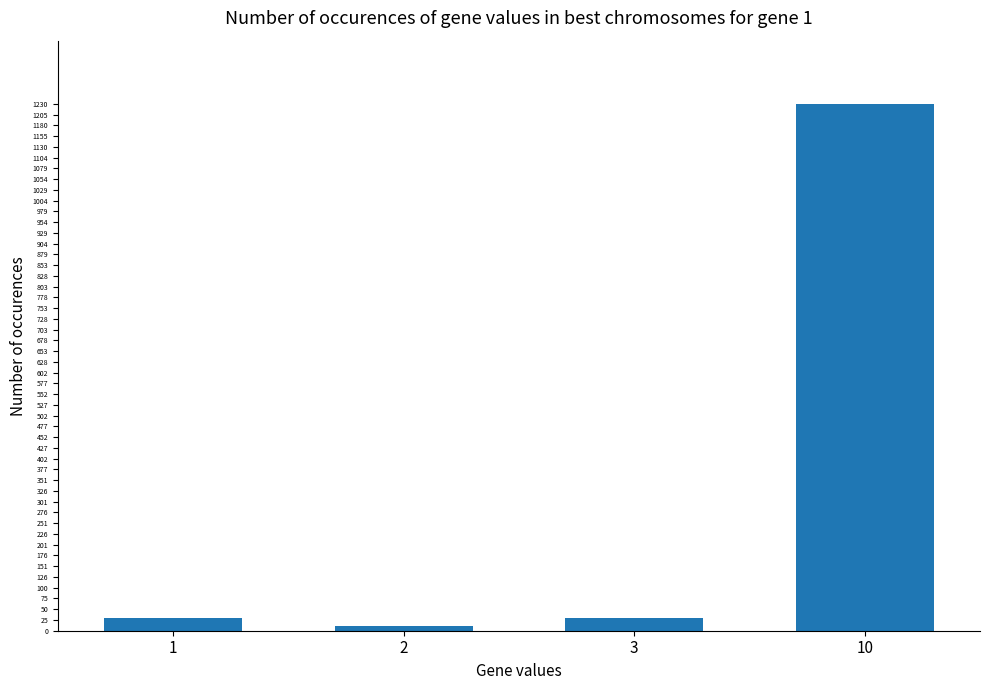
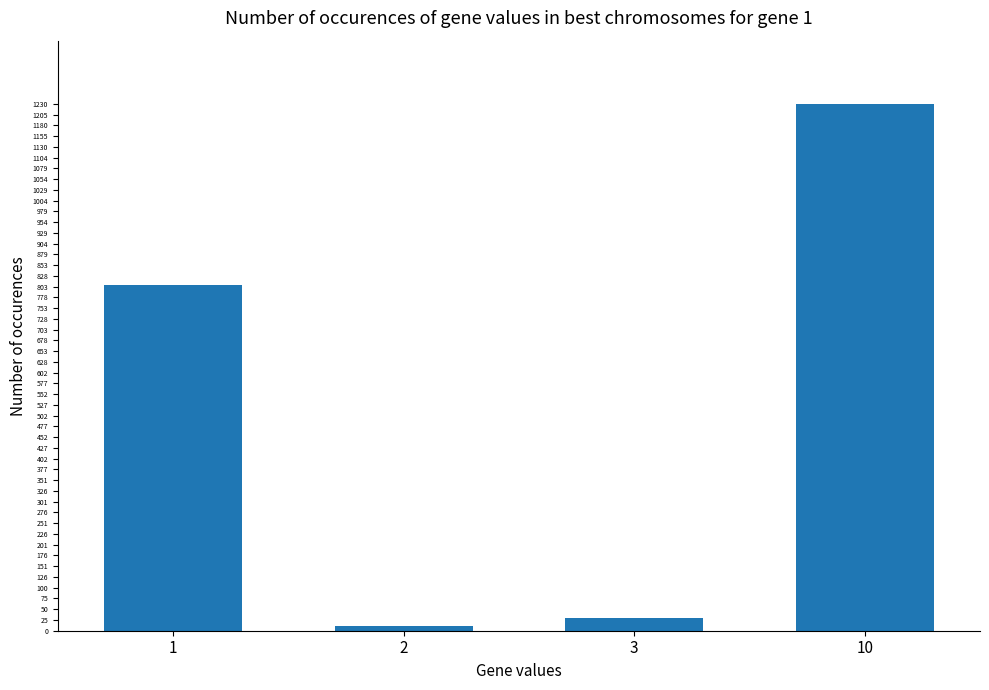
  {
-   "1": 30,
+   "1": 810,
    "2": 10,
    "3": 30,
    "10": 1230
  }
